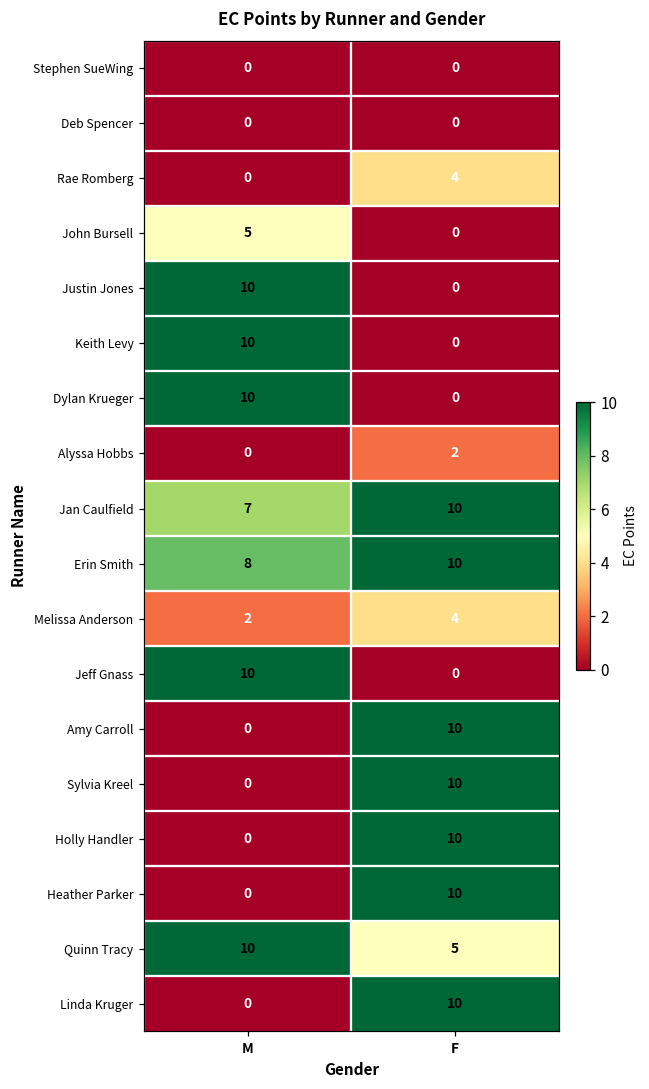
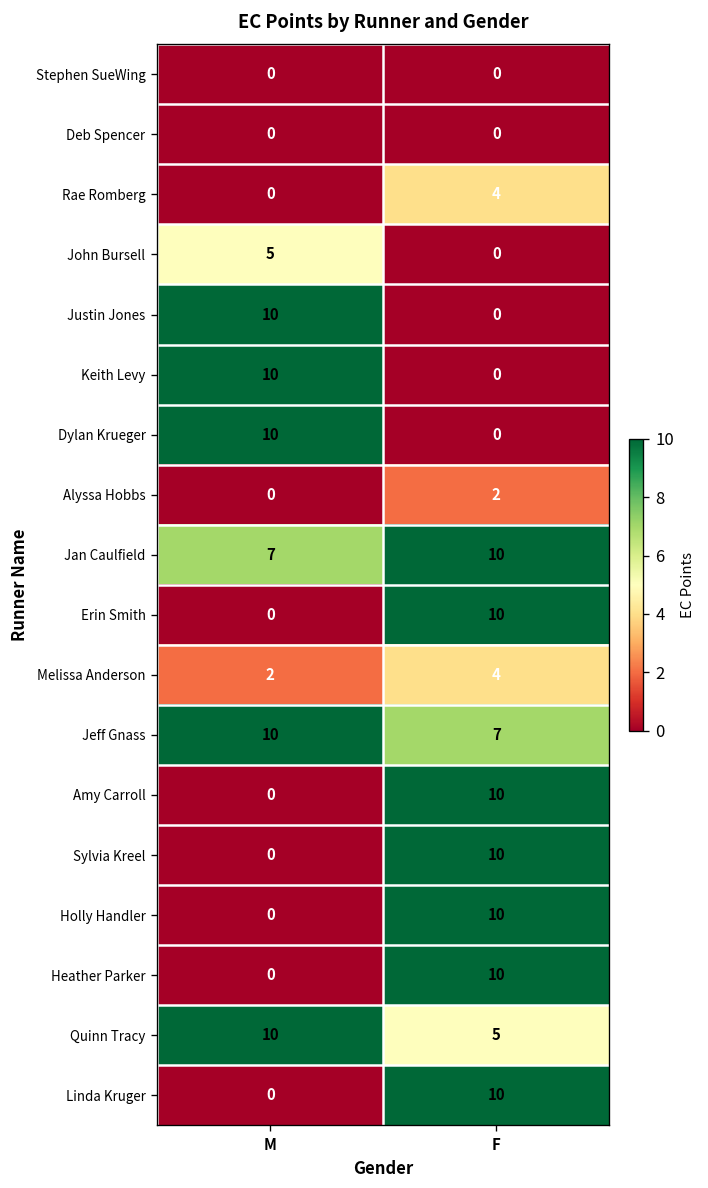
  {
    "Stephen SueWing": {
      "M": 0,
      "F": 0
    },
    "Deb Spencer": {
      "M": 0,
      "F": 0
    },
    "Rae Romberg": {
      "M": 0,
      "F": 4
    },
    "John Bursell": {
      "M": 5,
      "F": 0
    },
    "Justin Jones": {
      "M": 10,
      "F": 0
    },
    "Keith Levy": {
      "M": 10,
      "F": 0
    },
    "Dylan Krueger": {
      "M": 10,
      "F": 0
    },
    "Alyssa Hobbs": {
      "M": 0,
      "F": 2
    },
    "Jan Caulfield": {
      "M": 7,
      "F": 10
    },
    "Erin Smith": {
-     "M": 8,
+     "M": 0,
      "F": 10
    },
    "Melissa Anderson": {
      "M": 2,
      "F": 4
    },
    "Jeff Gnass": {
      "M": 10,
-     "F": 0
+     "F": 7
    },
    "Amy Carroll": {
      "M": 0,
      "F": 10
    },
    "Sylvia Kreel": {
      "M": 0,
      "F": 10
    },
    "Holly Handler": {
      "M": 0,
      "F": 10
    },
    "Heather Parker": {
      "M": 0,
      "F": 10
    },
    "Quinn Tracy": {
      "M": 10,
      "F": 5
    },
    "Linda Kruger": {
      "M": 0,
      "F": 10
    }
  }
